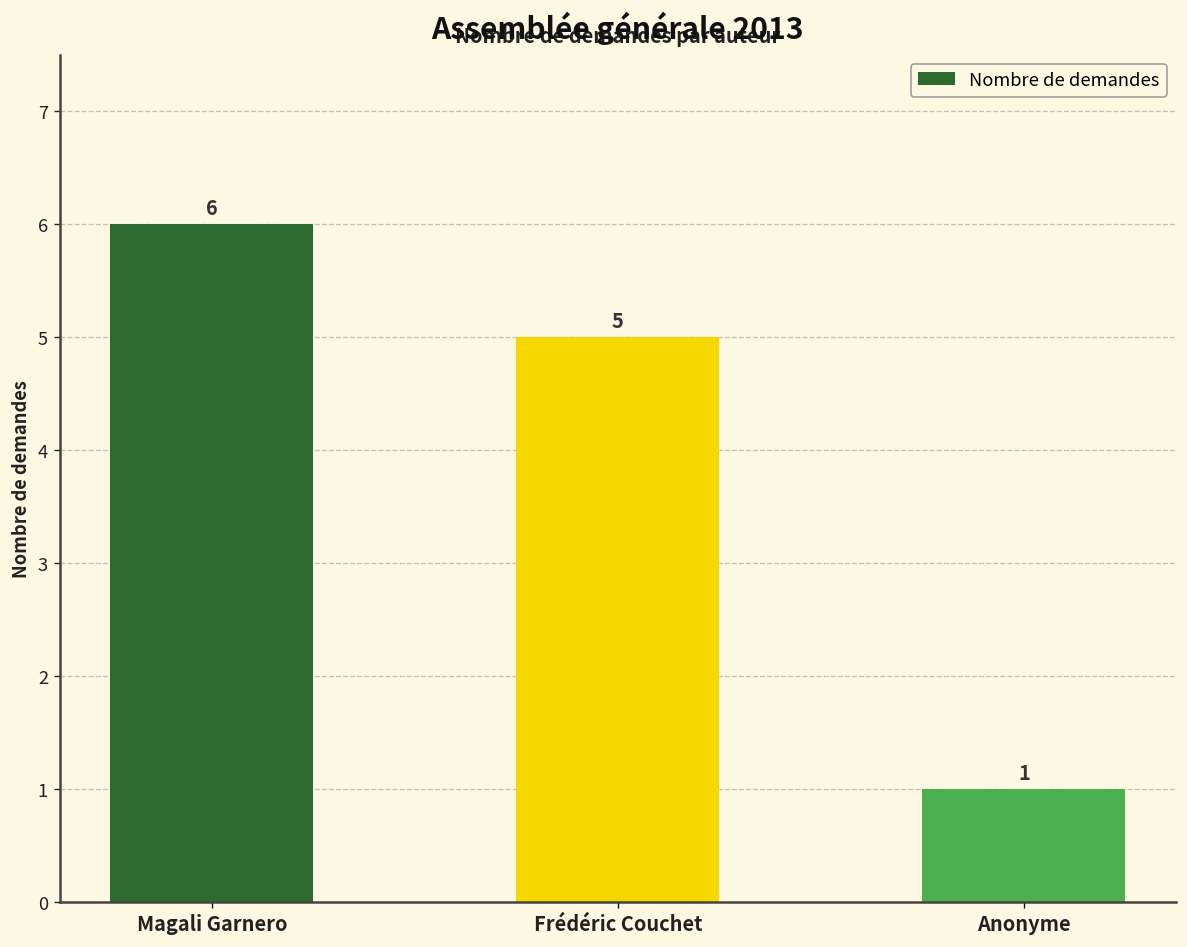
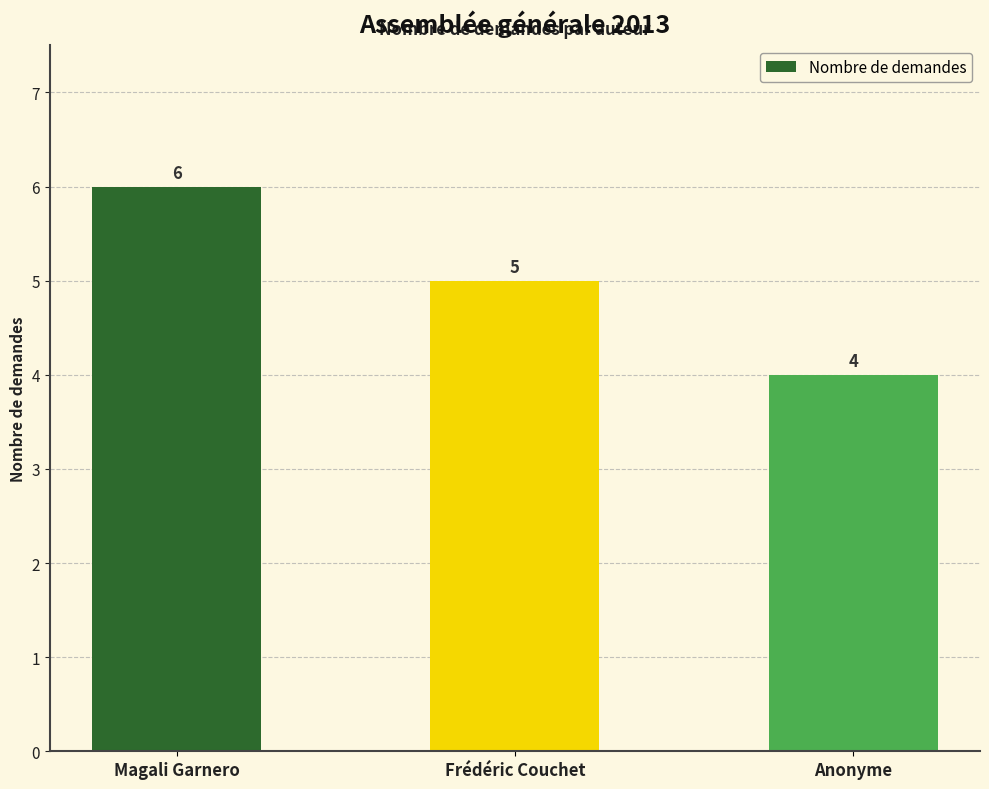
  {
    "Magali Garnero": 6,
    "Frédéric Couchet": 5,
-   "Anonyme": 1
+   "Anonyme": 4
  }
